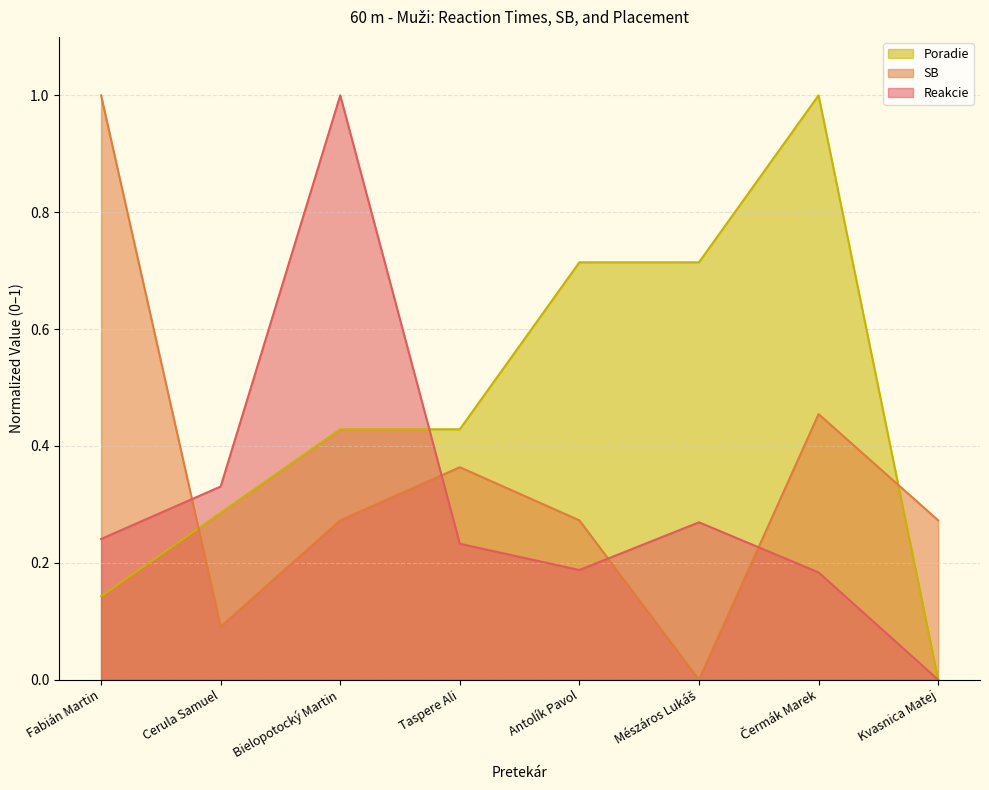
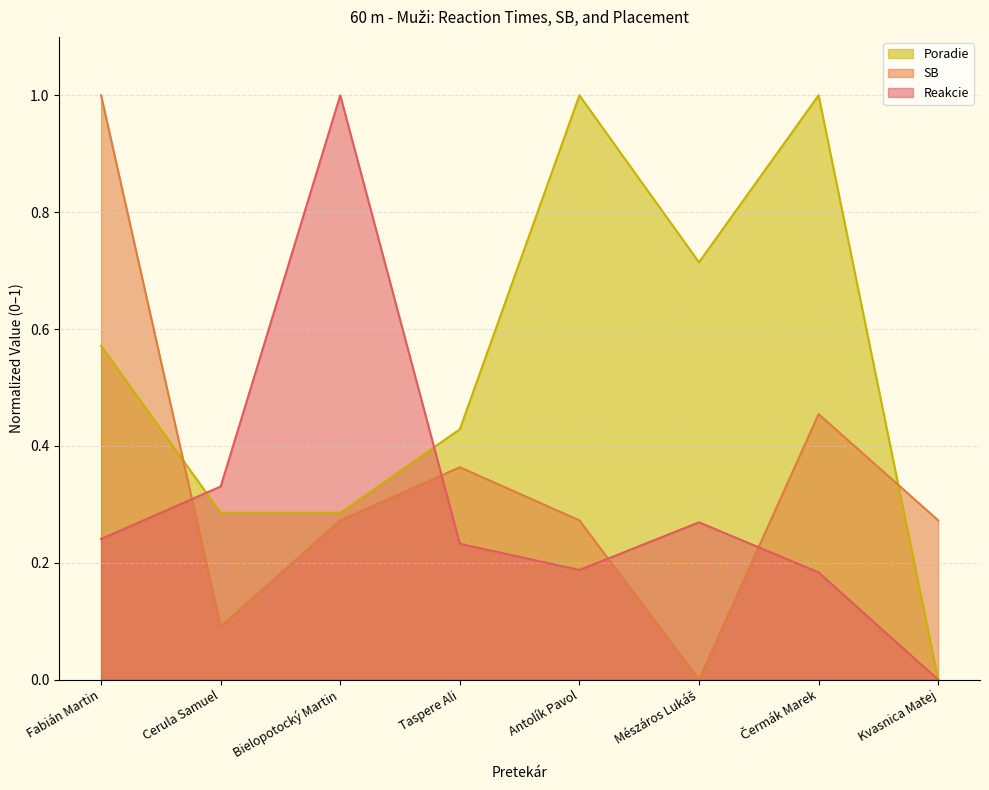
  {
    "Poradie": {
-     "Fabián Martin": 0.14,
+     "Fabián Martin": 0.57,
      "Cerula Samuel": 0.29,
-     "Bielopotocký Martin": 0.43,
+     "Bielopotocký Martin": 0.29,
      "Taspere Ali": 0.43,
-     "Antolík Pavol": 0.71,
+     "Antolík Pavol": 1.00,
      "Mészáros Lukáš": 0.71,
      "Čermák Marek": 1.00
    }
  }
